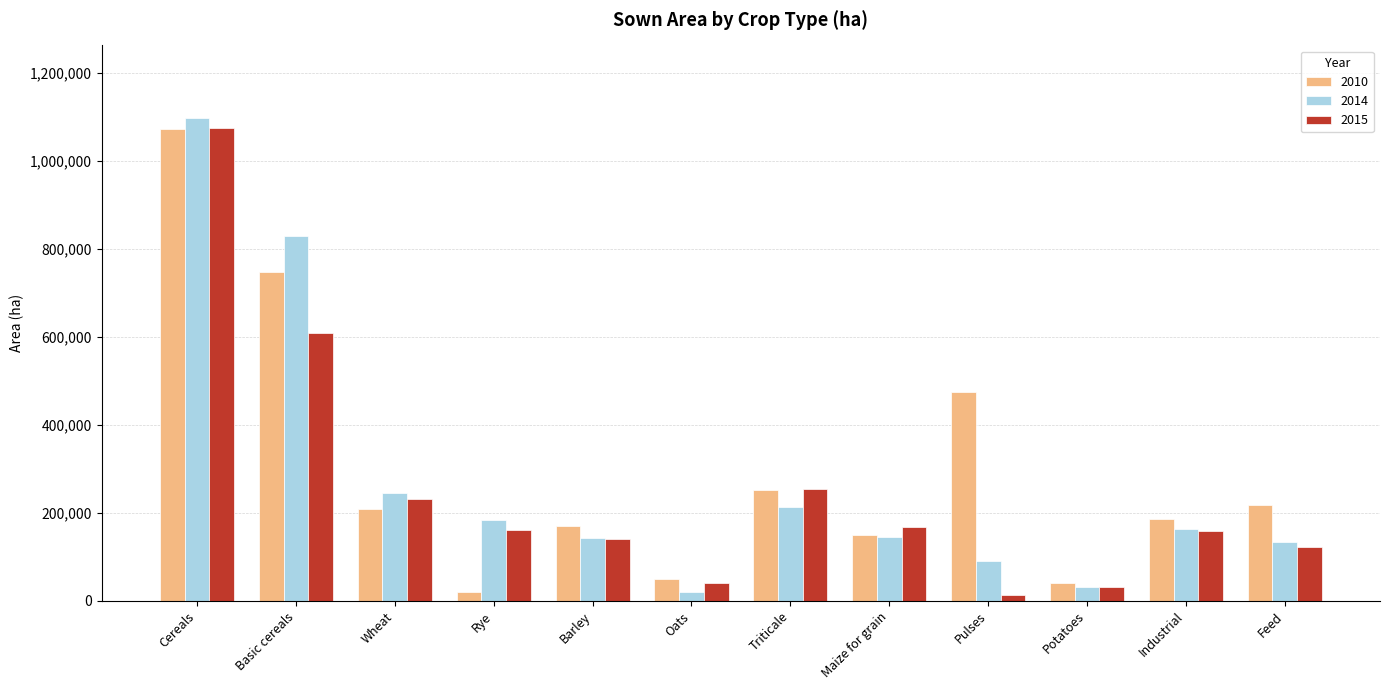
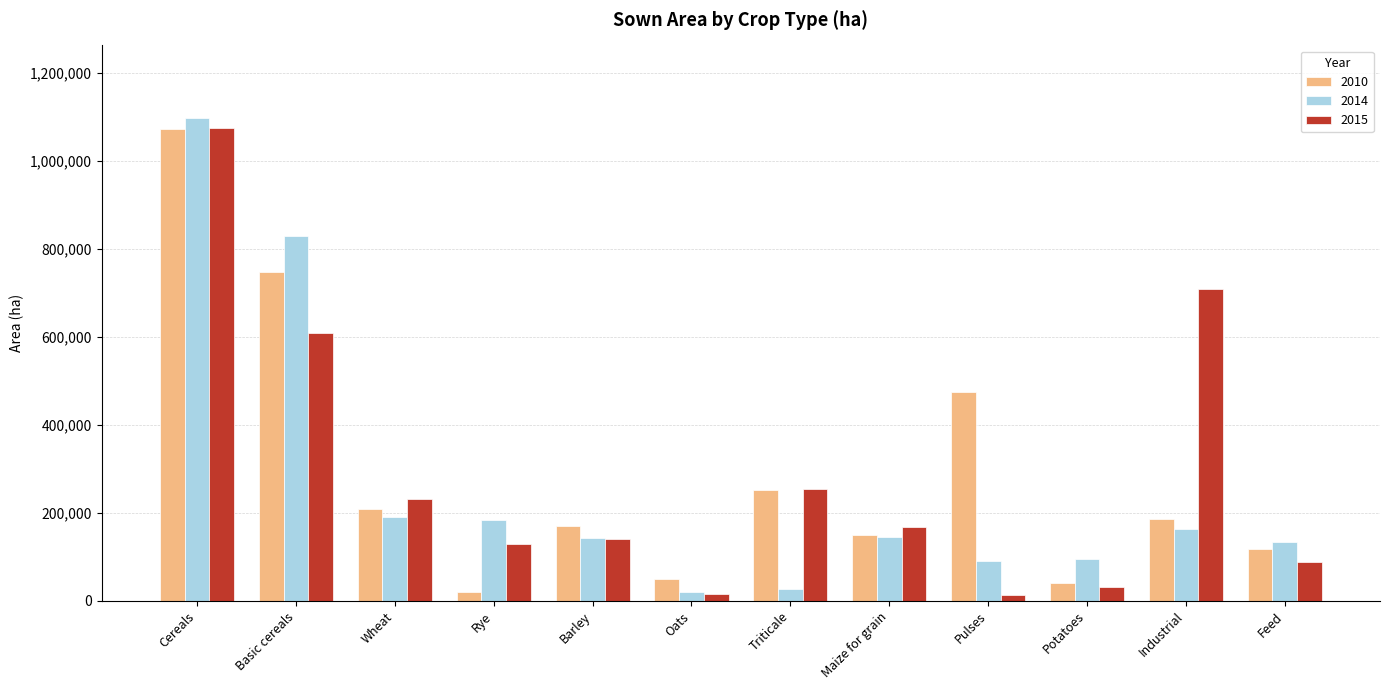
  {
    "2010": {
      "Cereals": "1,070,000",
      "Basic cereals": "750,000",
      "Wheat": "210,000",
      "Rye": "20,000",
      "Barley": "170,000",
      "Oats": "50,000",
      "Triticale": "250,000",
      "Maize for grain": "150,000",
      "Pulses": "470,000",
      "Potatoes": "40,000",
      "Industrial": "180,000",
-     "Feed": "220,000"
+     "Feed": "120,000"
    },
    "2014": {
      "Cereals": "1,100,000",
      "Basic cereals": "830,000",
-     "Wheat": "250,000",
+     "Wheat": "190,000",
      "Rye": "180,000",
      "Barley": "140,000",
      "Oats": "20,000",
-     "Triticale": "210,000",
+     "Triticale": "30,000",
      "Maize for grain": "140,000",
      "Pulses": "90,000",
-     "Potatoes": "30,000",
+     "Potatoes": "100,000",
      "Industrial": "160,000",
      "Feed": "130,000"
    },
    "2015": {
      "Cereals": "1,070,000",
      "Basic cereals": "610,000",
      "Wheat": "230,000",
-     "Rye": "160,000",
+     "Rye": "130,000",
      "Barley": "140,000",
-     "Oats": "40,000",
+     "Oats": "20,000",
      "Triticale": "250,000",
      "Maize for grain": "170,000",
      "Pulses": "10,000",
      "Potatoes": "30,000",
-     "Industrial": "160,000",
-     "Feed": "120,000"
+     "Industrial": "710,000",
+     "Feed": "90,000"
    }
  }
